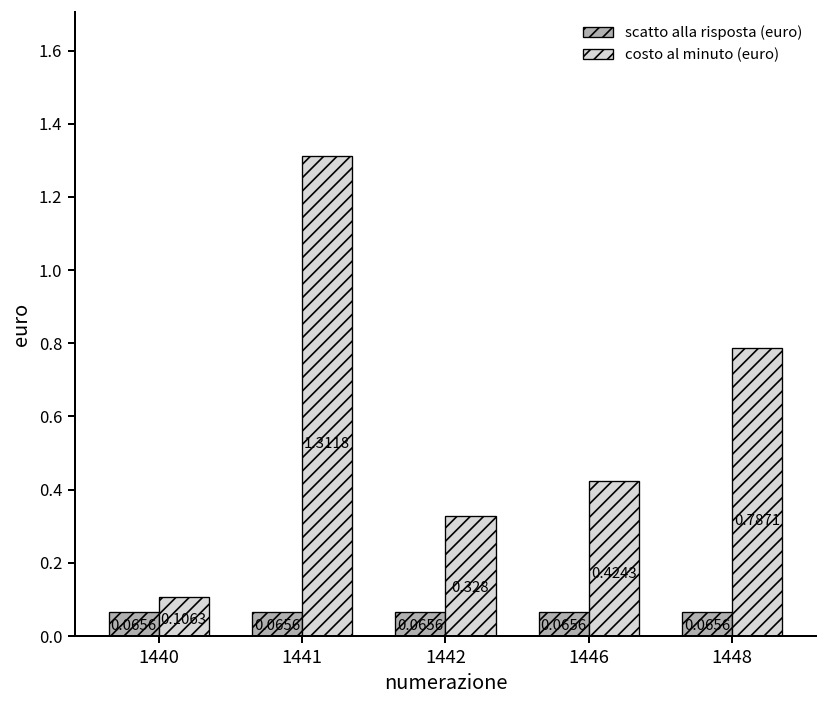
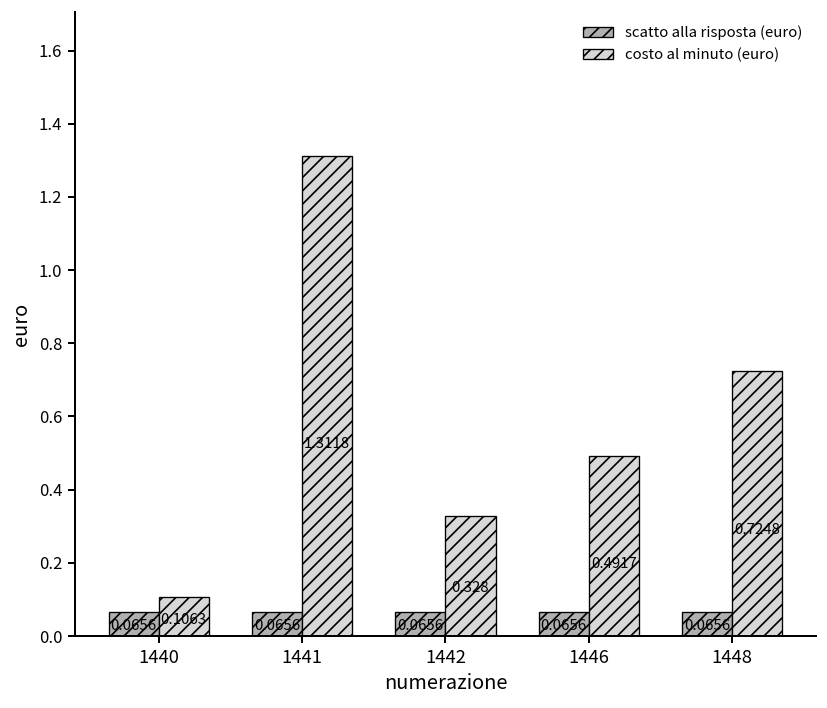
  {
    "scatto alla risposta (euro)": {
      "1440": 0.0656,
      "1441": 0.0656,
      "1442": 0.0656,
      "1446": 0.0656,
      "1448": 0.0656
    },
    "costo al minuto (euro)": {
      "1440": 0.1063,
      "1441": 1.3118,
      "1442": 0.328,
-     "1446": 0.4243,
-     "1448": 0.7871
+     "1446": 0.4917,
+     "1448": 0.7248
    }
  }
